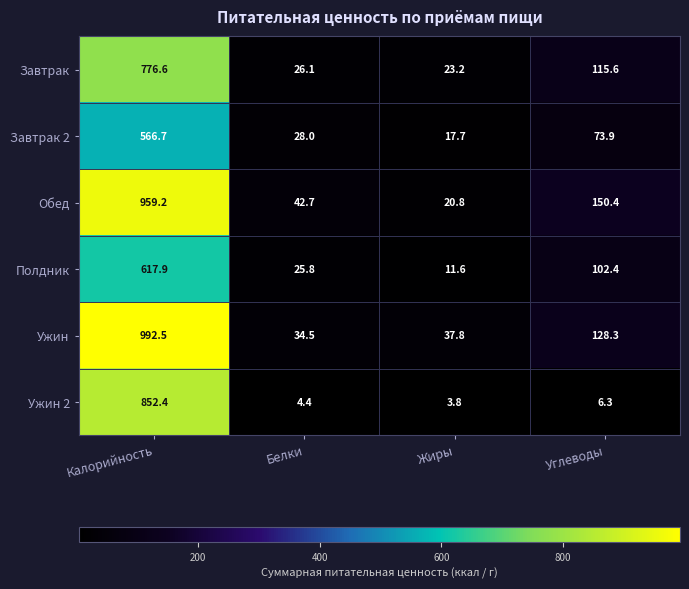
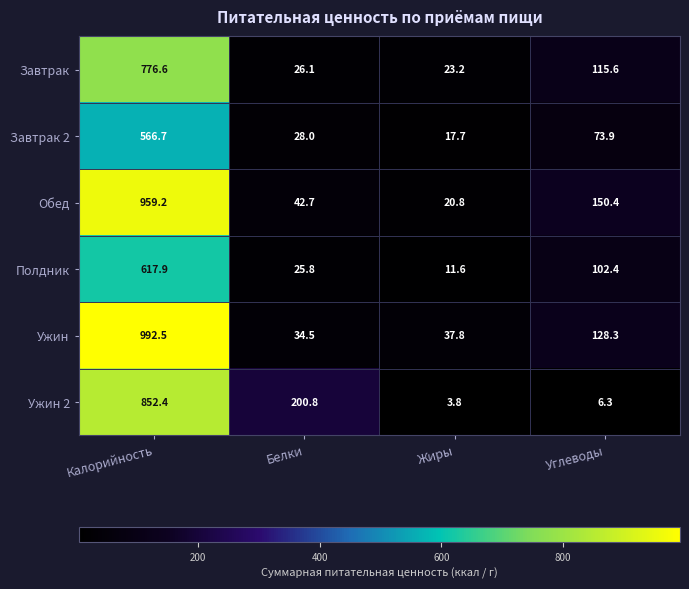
  {
    "Завтрак": {
      "Калорийность": 776.6,
      "Белки": 26.1,
      "Жиры": 23.2,
      "Углеводы": 115.6
    },
    "Завтрак 2": {
      "Калорийность": 566.7,
      "Белки": 28.0,
      "Жиры": 17.7,
      "Углеводы": 73.9
    },
    "Обед": {
      "Калорийность": 959.2,
      "Белки": 42.7,
      "Жиры": 20.8,
      "Углеводы": 150.4
    },
    "Полдник": {
      "Калорийность": 617.9,
      "Белки": 25.8,
      "Жиры": 11.6,
      "Углеводы": 102.4
    },
    "Ужин": {
      "Калорийность": 992.5,
      "Белки": 34.5,
      "Жиры": 37.8,
      "Углеводы": 128.3
    },
    "Ужин 2": {
      "Калорийность": 852.4,
-     "Белки": 4.4,
+     "Белки": 200.8,
      "Жиры": 3.8,
      "Углеводы": 6.3
    }
  }
